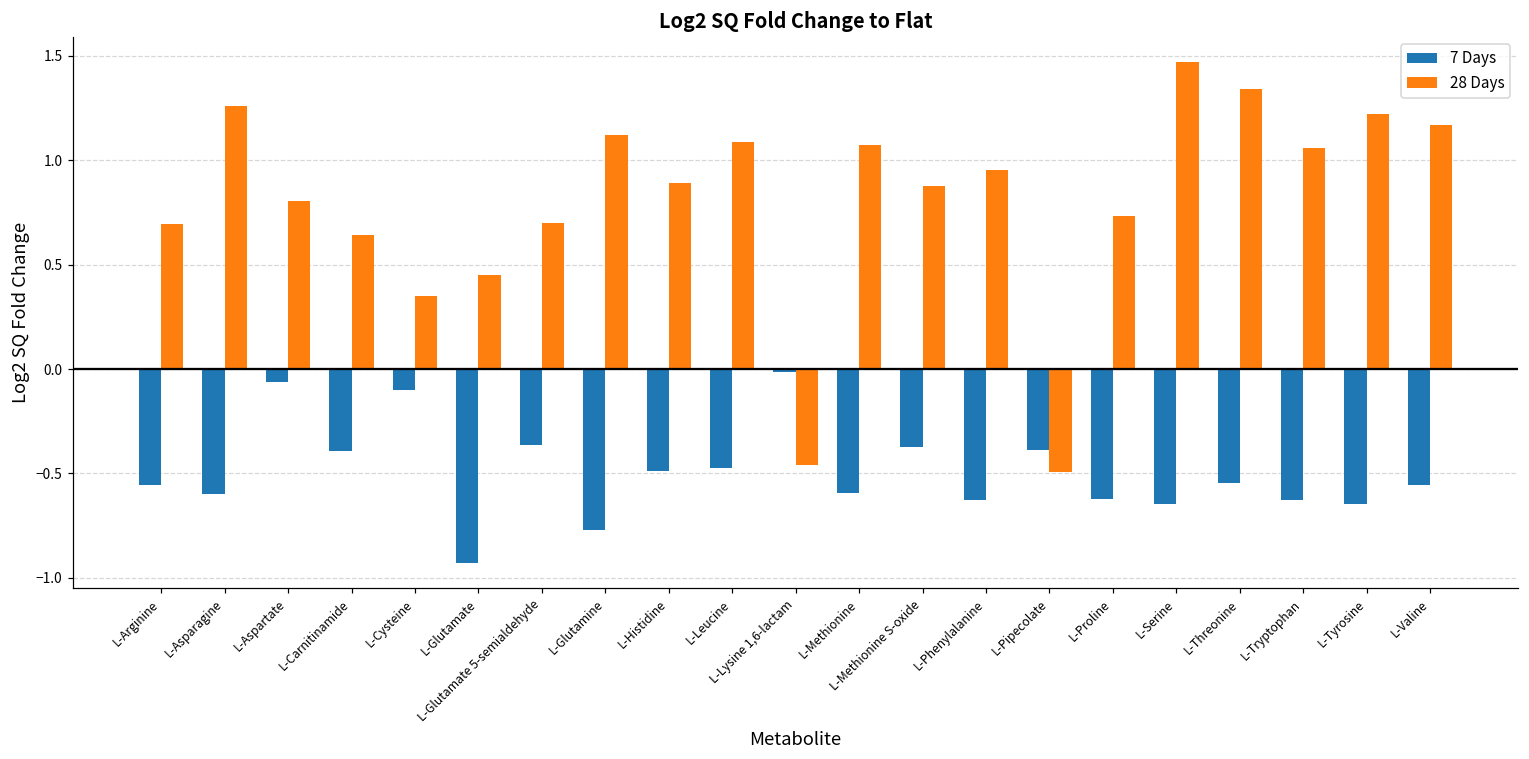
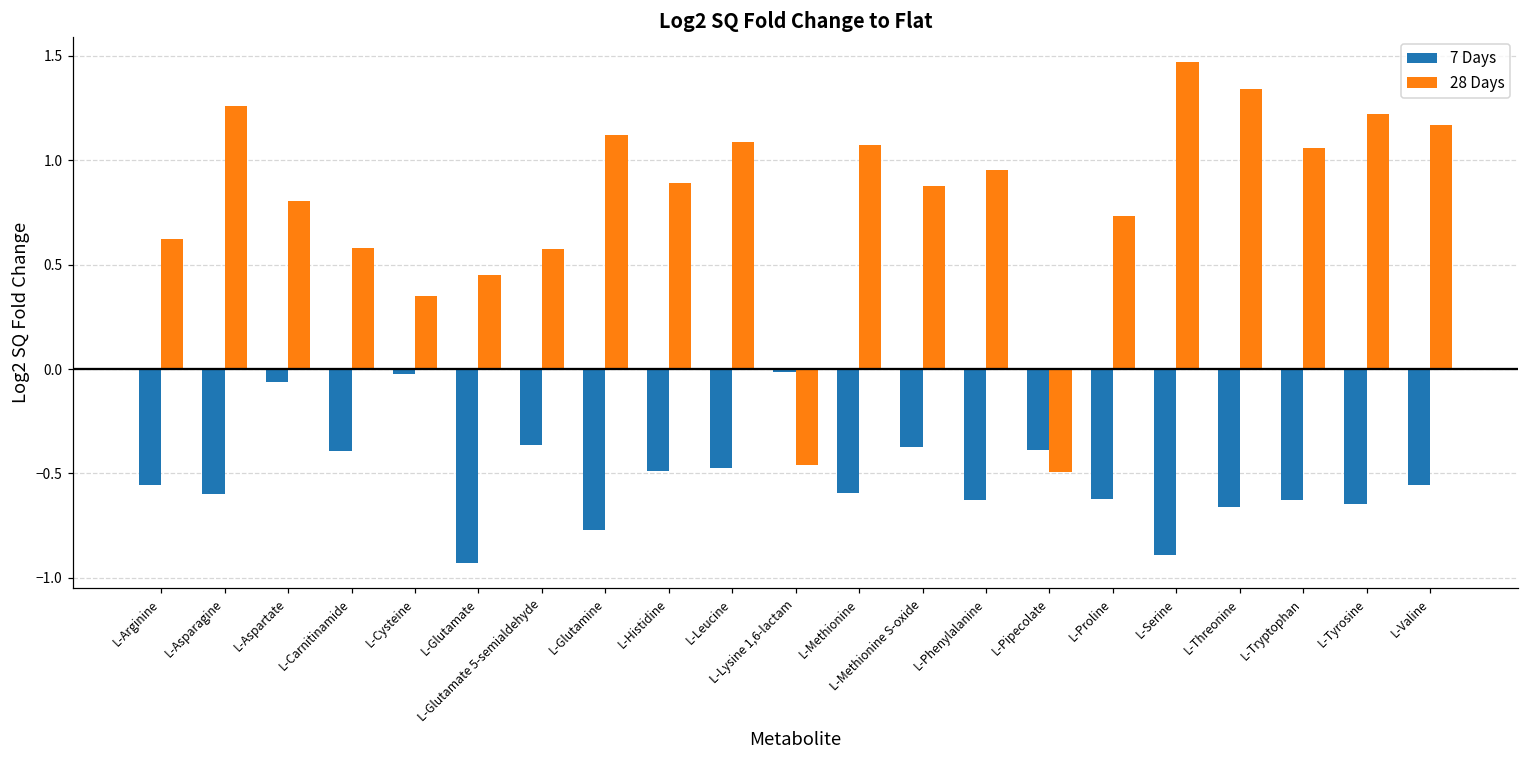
  {
    "7 Days": {
      "L-Arginine": -0.55,
      "L-Asparagine": -0.60,
      "L-Aspartate": -0.06,
      "L-Carnitinamide": -0.39,
-     "L-Cysteine": -0.10,
+     "L-Cysteine": -0.03,
      "L-Glutamate": -0.93,
      "L-Glutamate 5-semialdehyde": -0.36,
      "L-Glutamine": -0.77,
      "L-Histidine": -0.49,
      "L-Leucine": -0.48,
      "L-Lysine 1,6-lactam": -0.02,
      "L-Methionine": -0.60,
      "L-Methionine S-oxide": -0.37,
      "L-Phenylalanine": -0.63,
      "L-Pipecolate": -0.39,
      "L-Proline": -0.62,
-     "L-Serine": -0.65,
-     "L-Threonine": -0.55,
+     "L-Serine": -0.89,
+     "L-Threonine": -0.66,
      "L-Tryptophan": -0.63,
      "L-Tyrosine": -0.65,
      "L-Valine": -0.56
    },
    "28 Days": {
-     "L-Arginine": 0.70,
+     "L-Arginine": 0.62,
      "L-Asparagine": 1.26,
      "L-Aspartate": 0.80,
-     "L-Carnitinamide": 0.64,
+     "L-Carnitinamide": 0.58,
      "L-Cysteine": 0.35,
      "L-Glutamate": 0.45,
-     "L-Glutamate 5-semialdehyde": 0.70,
+     "L-Glutamate 5-semialdehyde": 0.58,
      "L-Glutamine": 1.12,
      "L-Histidine": 0.89,
      "L-Leucine": 1.09,
      "L-Lysine 1,6-lactam": -0.46,
      "L-Methionine": 1.07,
      "L-Methionine S-oxide": 0.88,
      "L-Phenylalanine": 0.95,
      "L-Pipecolate": -0.49,
      "L-Proline": 0.73,
      "L-Serine": 1.47,
      "L-Threonine": 1.34,
      "L-Tryptophan": 1.06,
      "L-Tyrosine": 1.22,
      "L-Valine": 1.17
    }
  }
